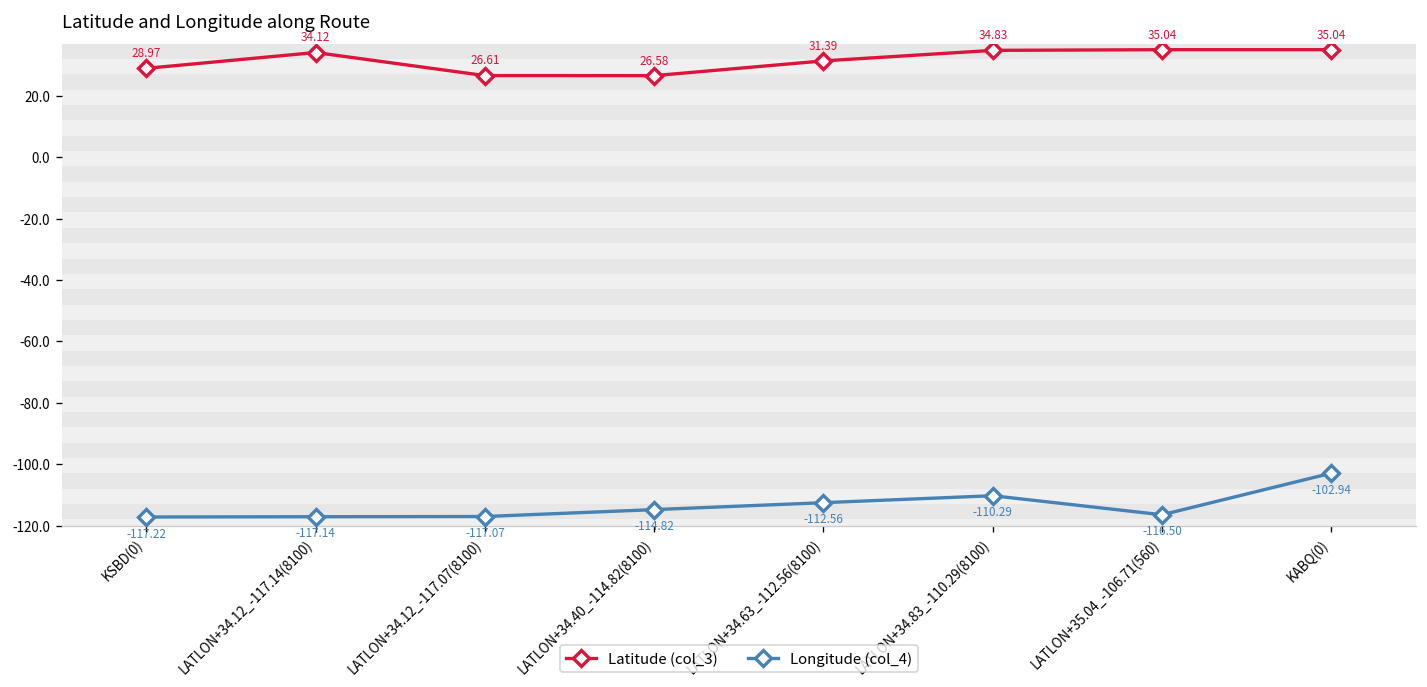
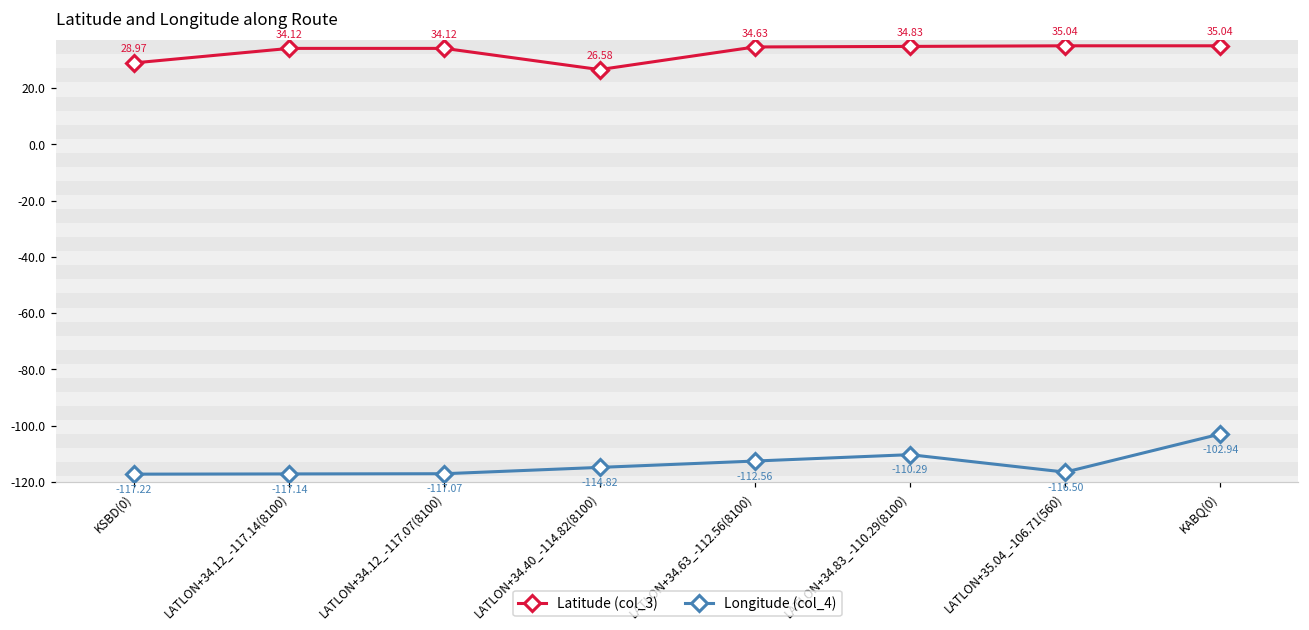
  {
    "Latitude (col_3)": {
      "KSBD(0)": 28.97,
      "LATLON+34.12_-117.14(8100)": 34.12,
-     "LATLON+34.12_-117.07(8100)": 26.61,
+     "LATLON+34.12_-117.07(8100)": 34.12,
      "LATLON+34.40_-114.82(8100)": 26.58,
-     "LATLON+34.63_-112.56(8100)": 31.39,
+     "LATLON+34.63_-112.56(8100)": 34.63,
      "LATLON+34.83_-110.29(8100)": 34.83,
      "LATLON+35.04_-106.71(560)": 35.04,
      "KABQ(0)": 35.04
    },
    "Longitude (col_4)": {
      "KSBD(0)": -117.22,
      "LATLON+34.12_-117.14(8100)": -117.14,
      "LATLON+34.12_-117.07(8100)": -117.07,
      "LATLON+34.40_-114.82(8100)": -114.82,
      "LATLON+34.63_-112.56(8100)": -112.56,
      "LATLON+34.83_-110.29(8100)": -110.29,
      "LATLON+35.04_-106.71(560)": -116.50,
      "KABQ(0)": -102.94
    }
  }
